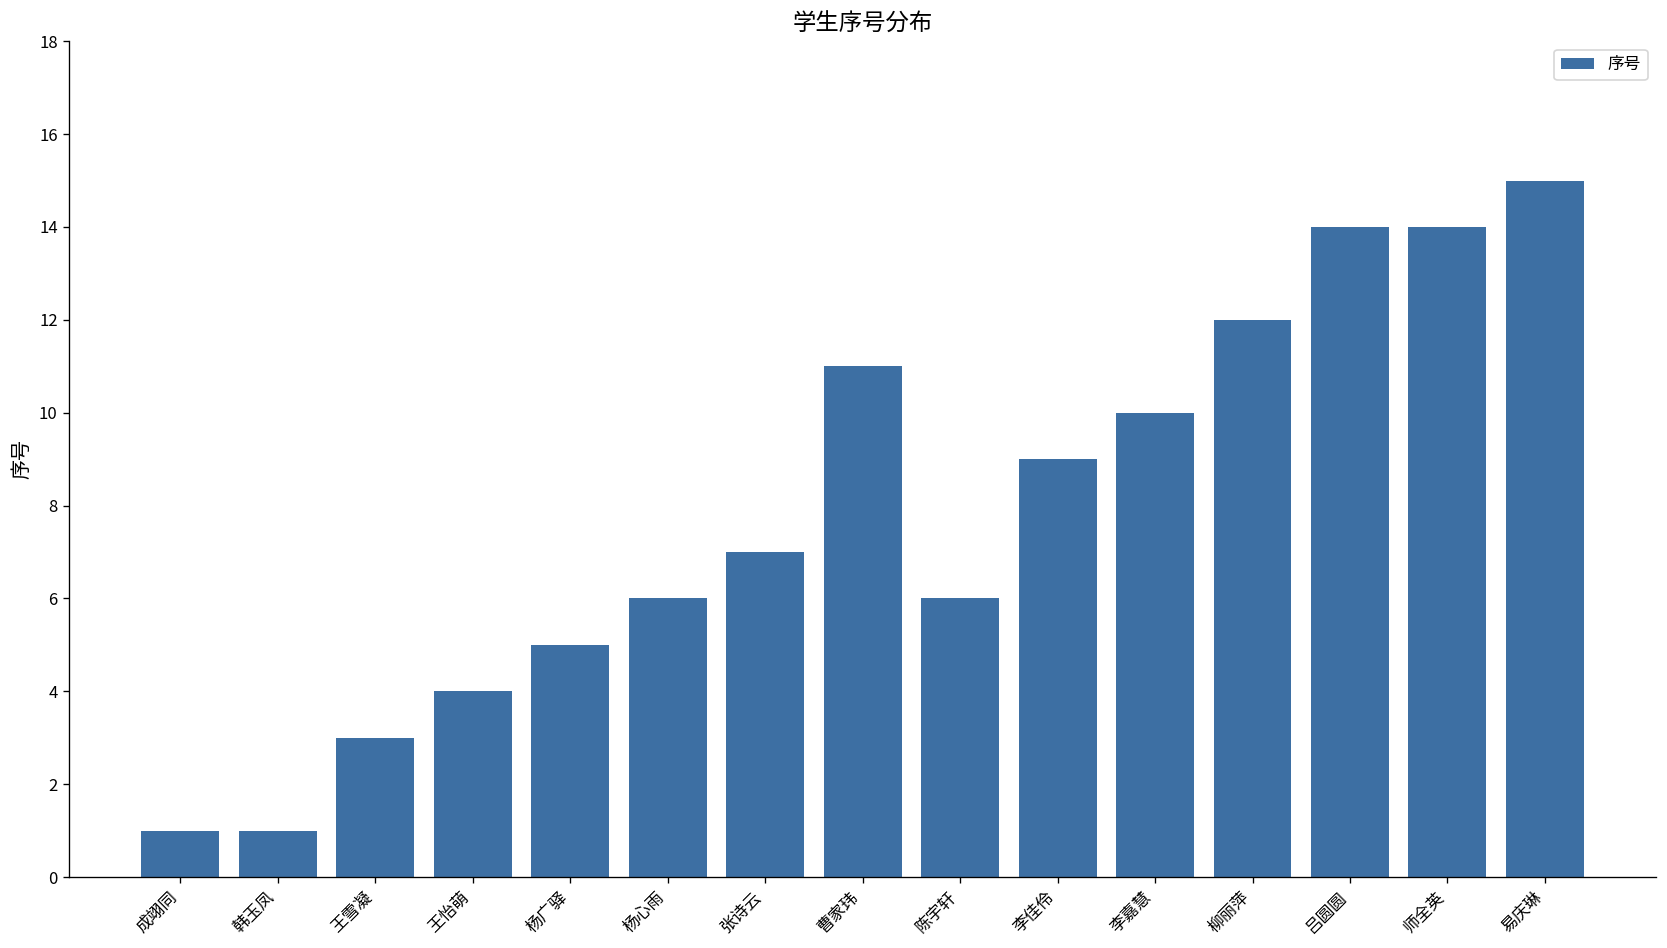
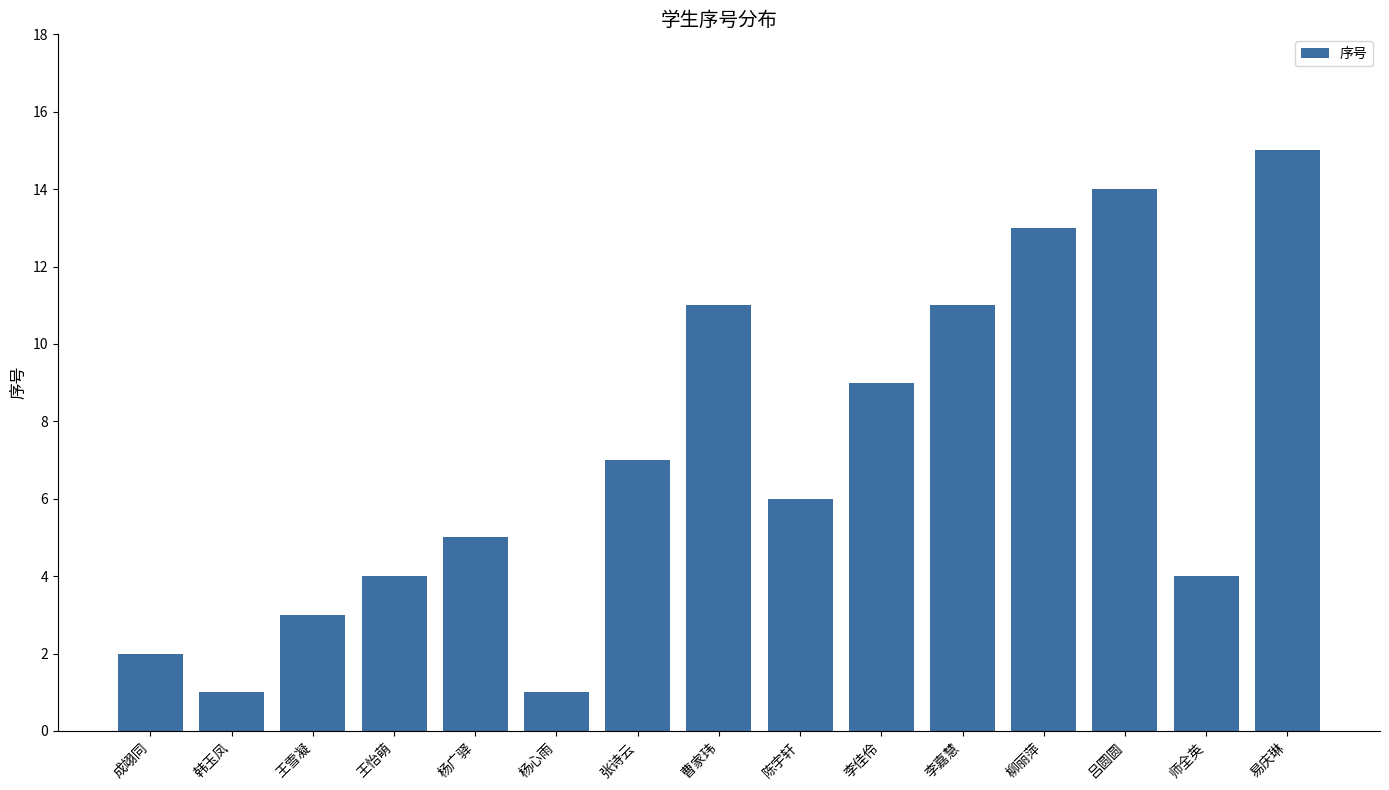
  {
-   "成翊同": 1,
+   "成翊同": 2,
    "韩玉凤": 1,
    "王雪凝": 3,
    "王怡萌": 4,
    "杨广驿": 5,
-   "杨心雨": 6,
+   "杨心雨": 1,
    "张诗云": 7,
    "曹家玮": 11,
    "陈宇轩": 6,
    "李佳伶": 9,
-   "李嘉慧": 10,
-   "柳丽萍": 12,
+   "李嘉慧": 11,
+   "柳丽萍": 13,
    "吕圆圆": 14,
-   "师全英": 14,
+   "师全英": 4,
    "易庆琳": 15
  }
